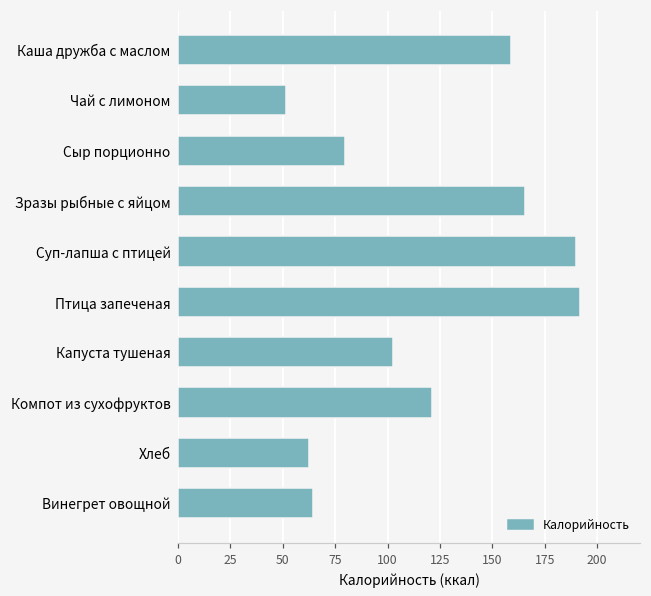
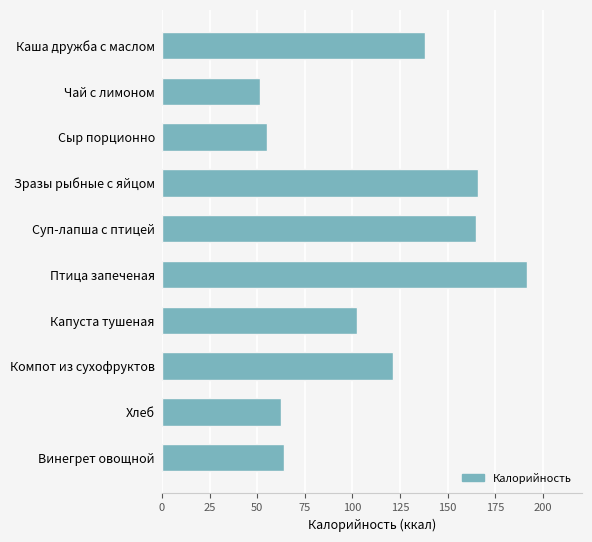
  {
-   "Каша дружба с маслом": 159,
+   "Каша дружба с маслом": 138,
    "Чай с лимоном": 52,
-   "Сыр порционно": 80,
+   "Сыр порционно": 55,
    "Зразы рыбные с яйцом": 166,
-   "Суп-лапша с птицей": 190,
+   "Суп-лапша с птицей": 165,
    "Птица запеченая": 192,
    "Капуста тушеная": 102,
    "Компот из сухофруктов": 121,
    "Хлеб": 63,
    "Винегрет овощной": 64
  }
